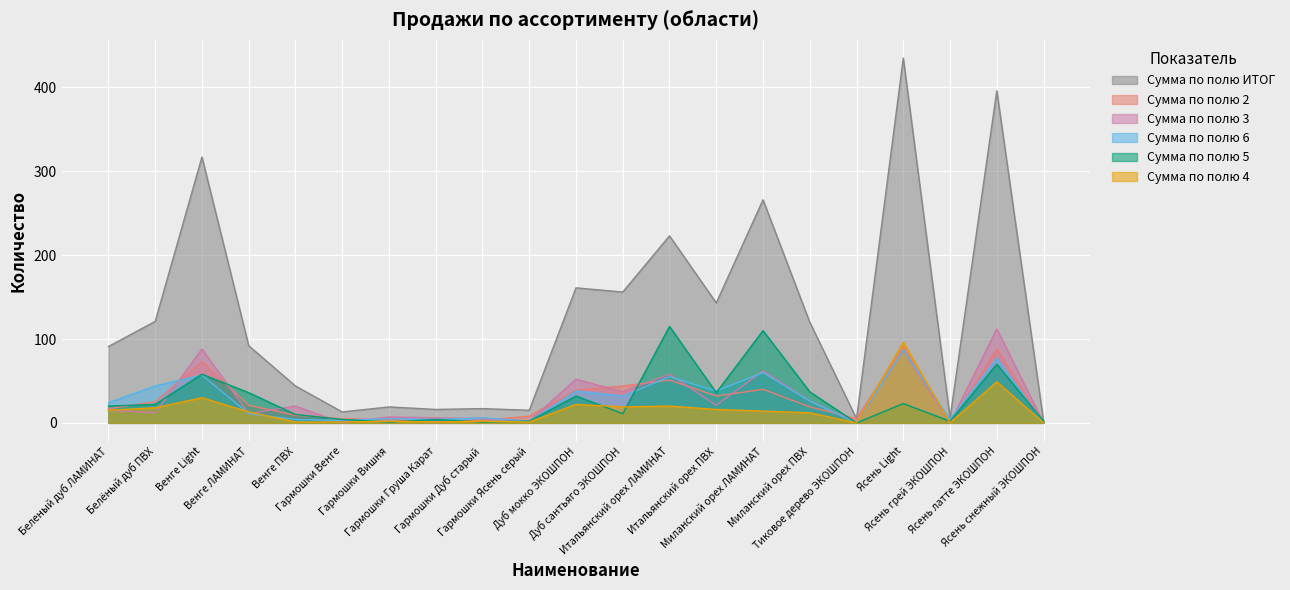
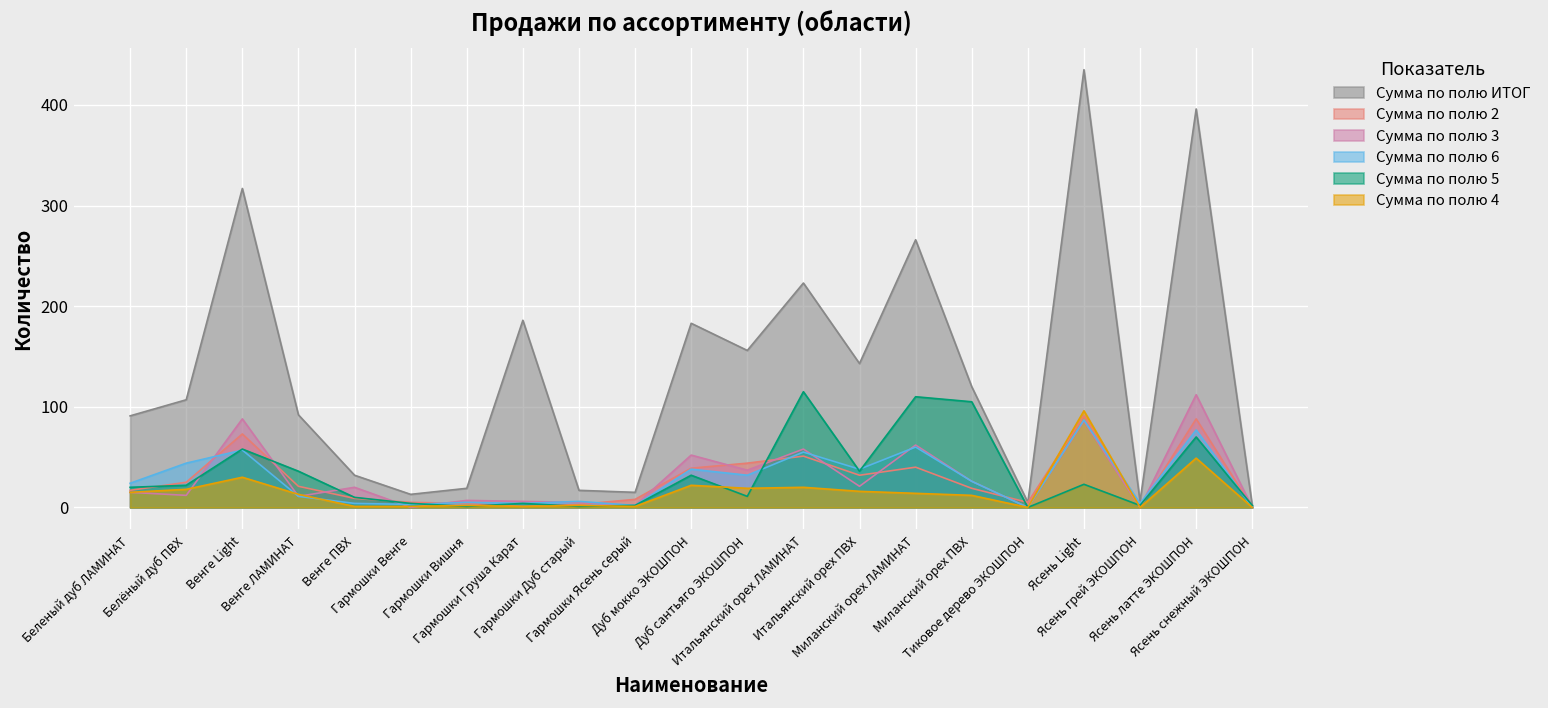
  {
    "Сумма по полю ИТОГ": {
      "Беленый дуб ЛАМИНАТ": 90,
-     "Белёный дуб ПВХ": 120,
+     "Белёный дуб ПВХ": 110,
      "Венге Light": 320,
      "Венге ЛАМИНАТ": 90,
-     "Венге ПВХ": 40,
+     "Венге ПВХ": 30,
      "Гармошки Венге": 10,
      "Гармошки Вишня": 20,
-     "Гармошки Груша Карат": 20,
+     "Гармошки Груша Карат": 190,
      "Гармошки Дуб старый": 20,
      "Гармошки Ясень серый": 20,
-     "Дуб мокко ЭКОШПОН": 160,
+     "Дуб мокко ЭКОШПОН": 180,
      "Дуб сантьяго ЭКОШПОН": 160,
      "Итальянский орех ЛАМИНАТ": 220,
      "Итальянский орех ПВХ": 140,
      "Миланский орех ЛАМИНАТ": 270,
      "Миланский орех ПВХ": 120,
      "Ясень Light": 440,
      "Ясень латте ЭКОШПОН": 400
    },
    "Сумма по полю 6": {
      "Беленый дуб ЛАМИНАТ": 20,
      "Белёный дуб ПВХ": 40,
      "Дуб сантьяго ЭКОШПОН": 30,
      "Ясень латте ЭКОШПОН": 80
    },
    "Сумма по полю 5": {
      "Венге ЛАМИНАТ": 40,
      "Дуб мокко ЭКОШПОН": 30,
      "Дуб сантьяго ЭКОШПОН": 10,
      "Итальянский орех ЛАМИНАТ": 120,
      "Миланский орех ЛАМИНАТ": 110,
-     "Миланский орех ПВХ": 40,
+     "Миланский орех ПВХ": 110,
      "Ясень Light": 20,
      "Ясень латте ЭКОШПОН": 70
    },
    "Сумма по полю 4": {
      "Белёный дуб ПВХ": 20,
      "Венге Light": 30,
      "Дуб мокко ЭКОШПОН": 20,
      "Дуб сантьяго ЭКОШПОН": 20,
      "Итальянский орех ЛАМИНАТ": 20,
      "Итальянский орех ПВХ": 20,
      "Миланский орех ЛАМИНАТ": 10,
      "Миланский орех ПВХ": 10,
      "Ясень Light": 100,
      "Ясень латте ЭКОШПОН": 50
    }
  }
